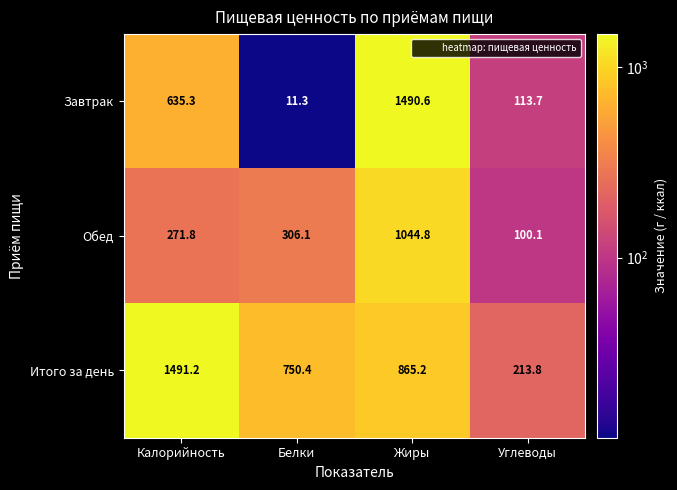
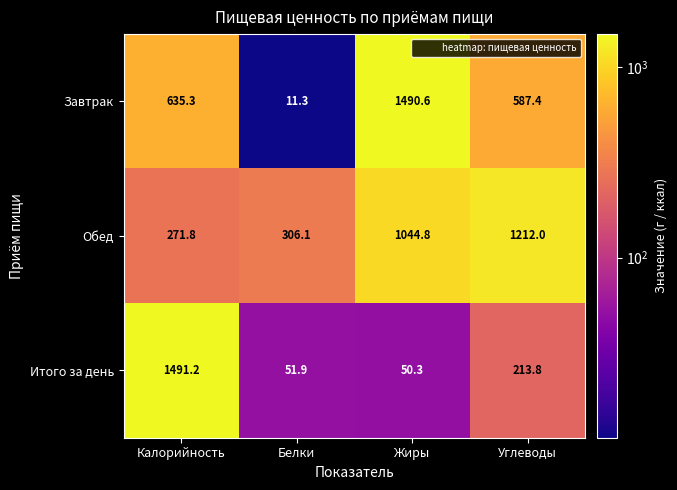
  {
    "Завтрак": {
      "Калорийность": 635.3,
      "Белки": 11.3,
      "Жиры": 1490.6,
-     "Углеводы": 113.7
+     "Углеводы": 587.4
    },
    "Обед": {
      "Калорийность": 271.8,
      "Белки": 306.1,
      "Жиры": 1044.8,
-     "Углеводы": 100.1
+     "Углеводы": 1212.0
    },
    "Итого за день": {
      "Калорийность": 1491.2,
-     "Белки": 750.4,
-     "Жиры": 865.2,
+     "Белки": 51.9,
+     "Жиры": 50.3,
      "Углеводы": 213.8
    }
  }
